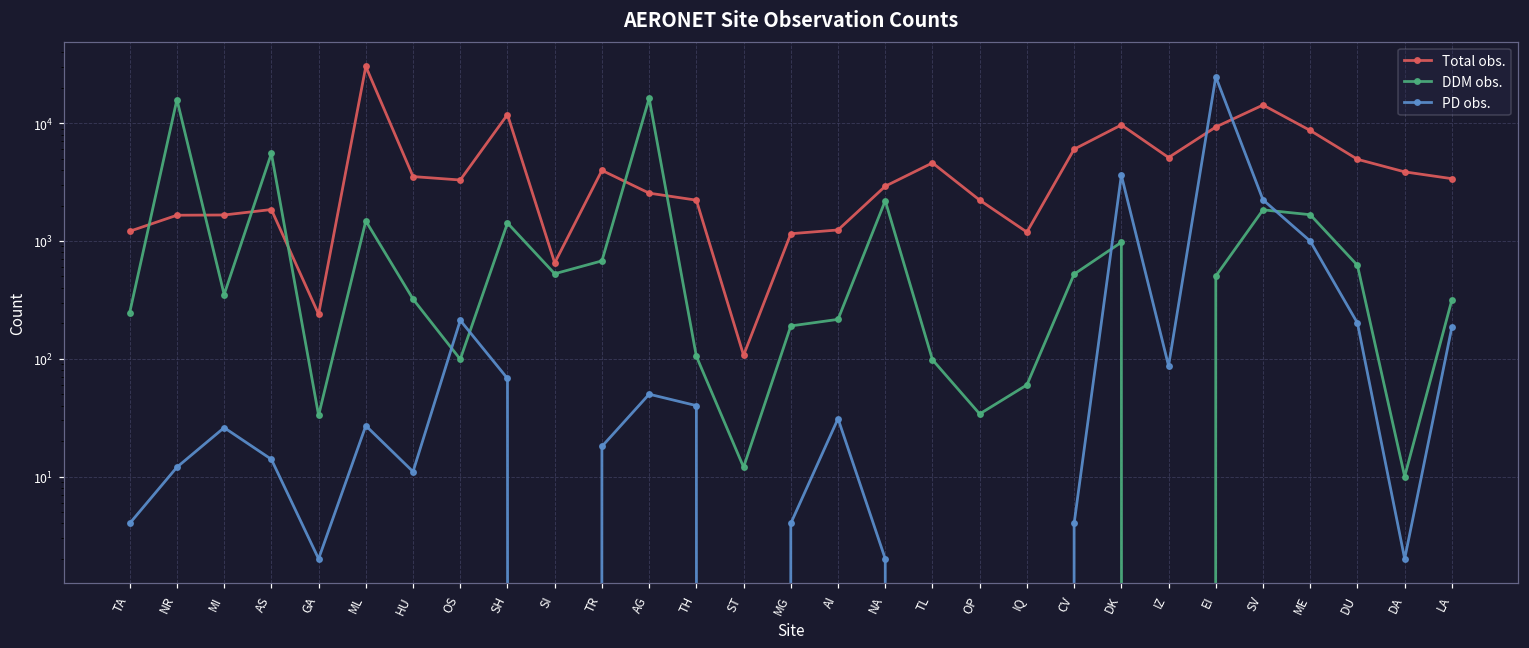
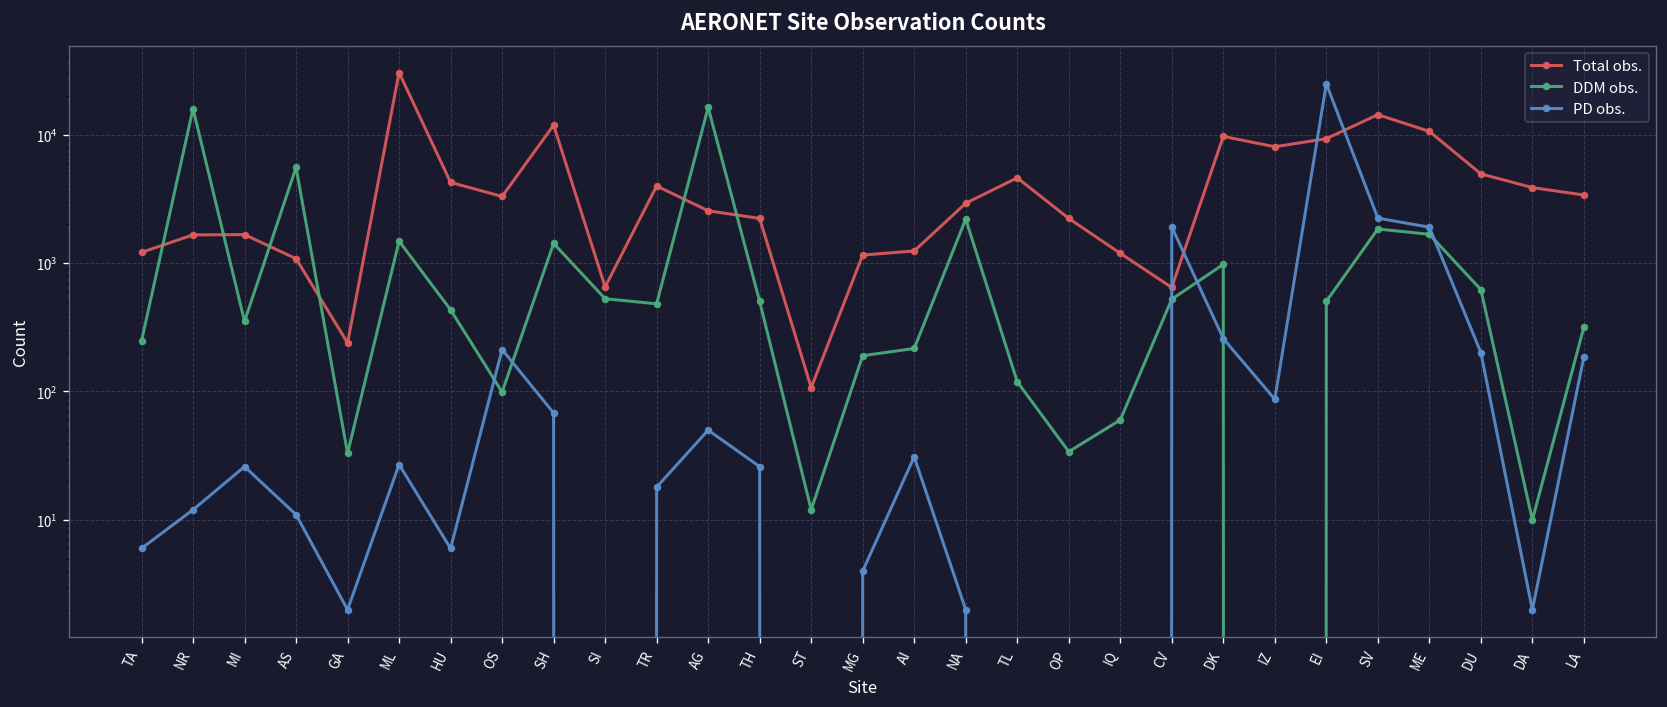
  {
    "Total obs.": {
      "TA": 1200,
      "NR": 1700,
      "MI": 1700,
-     "AS": 1900,
+     "AS": 1100,
      "GA": 240,
      "ML": 30000,
-     "HU": 3500,
+     "HU": 4200,
      "OS": 3300,
      "SH": 12000,
      "SI": 700,
      "TR": 4000,
      "AG": 2500,
      "TH": 2200,
      "ST": 110,
      "MG": 1200,
      "AI": 1200,
      "NA": 2900,
      "TL": 4600,
      "OP": 2200,
      "IQ": 1200,
-     "CV": 6000,
+     "CV": 600,
      "DK": 10000,
-     "IZ": 5000,
+     "IZ": 8000,
      "EI": 9000,
      "SV": 14000,
-     "ME": 9000,
+     "ME": 11000,
      "DU": 5000,
      "DA": 3900,
      "LA": 3400
    },
    "DDM obs.": {
      "TA": 250,
      "NR": 16000,
      "MI": 350,
      "AS": 6000,
      "GA": 33,
      "ML": 1500,
-     "HU": 320,
+     "HU": 430,
      "OS": 100,
      "SH": 1400,
      "SI": 500,
-     "TR": 700,
+     "TR": 500,
      "AG": 16000,
-     "TH": 110,
+     "TH": 500,
      "ST": 12,
      "MG": 190,
      "AI": 220,
      "NA": 2200,
-     "TL": 100,
+     "TL": 120,
      "OP": 34,
      "IQ": 60,
      "CV": 500,
      "DK": 1000,
      "EI": 500,
      "SV": 1800,
      "ME": 1700,
      "DU": 600,
      "DA": 10,
      "LA": 320
    },
    "PD obs.": {
-     "TA": 4,
+     "TA": 6,
      "NR": 12,
      "MI": 26,
-     "AS": 14,
+     "AS": 11,
      "GA": 2,
      "ML": 27,
-     "HU": 11,
+     "HU": 6,
      "OS": 210,
      "SH": 70,
      "TR": 18,
      "AG": 50,
-     "TH": 40,
+     "TH": 26,
      "MG": 4,
      "AI": 31,
      "NA": 2,
-     "CV": 4,
-     "DK": 3600,
+     "CV": 1900,
+     "DK": 260,
      "IZ": 90,
      "EI": 25000,
      "SV": 2200,
-     "ME": 1000,
+     "ME": 1900,
      "DU": 200,
      "DA": 2,
      "LA": 190
    }
  }
